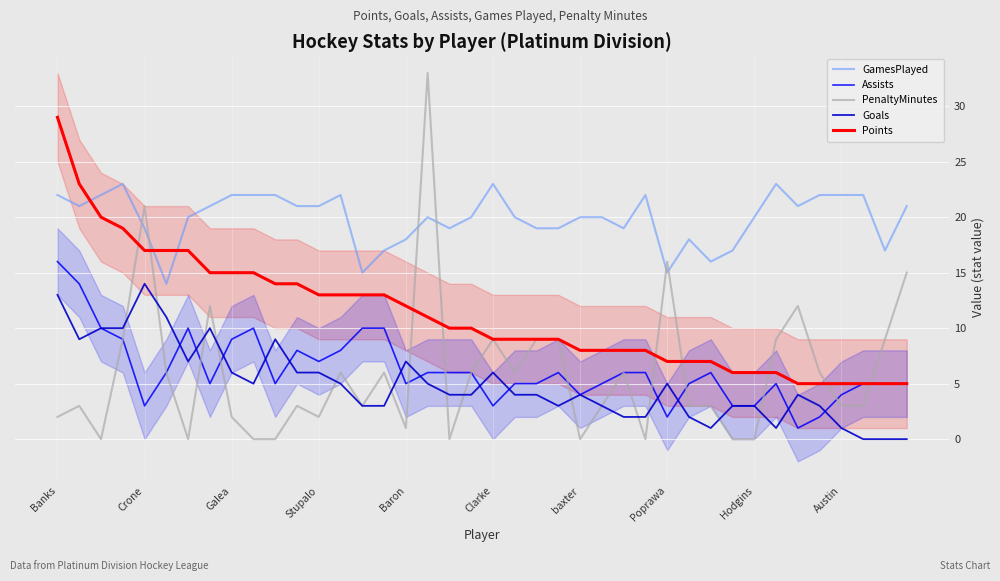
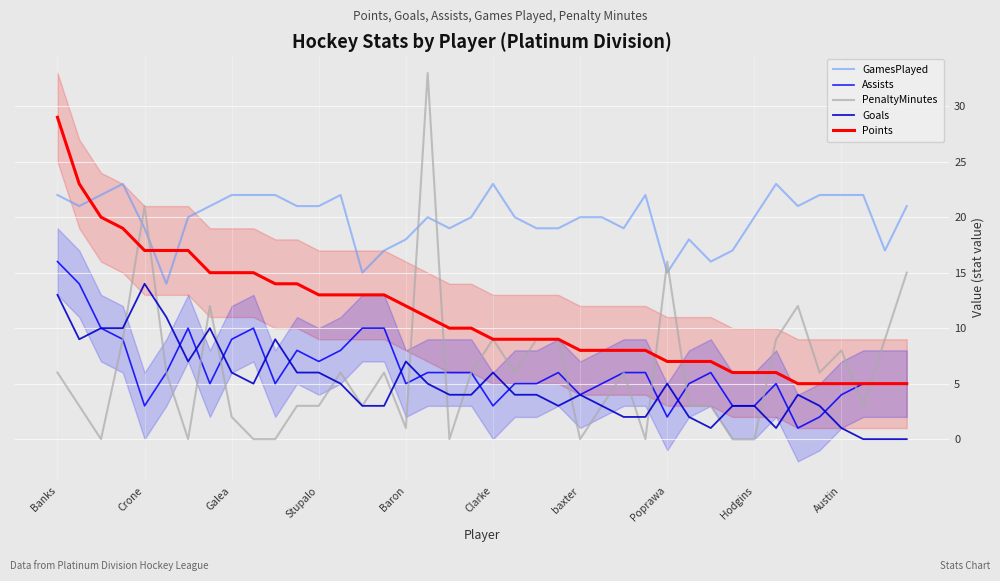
  {
    "PenaltyMinutes": {
-     "Banks": 2,
+     "Banks": 6,
      "Galea": 2,
-     "Stupalo": 2,
+     "Stupalo": 3,
      "Baron": 1,
      "baxter": 0,
      "Poprawa": 16,
      "Hodgins": 0,
-     "Austin": 3
+     "Austin": 8
    }
  }
